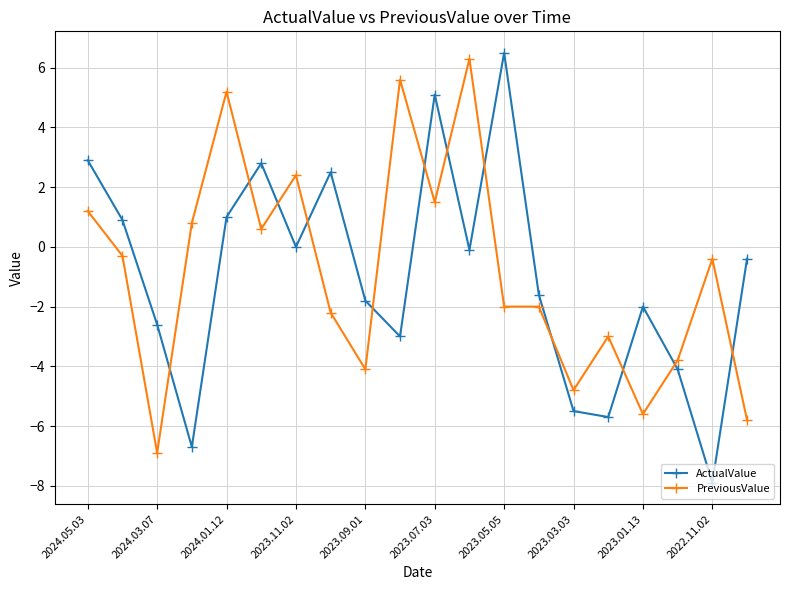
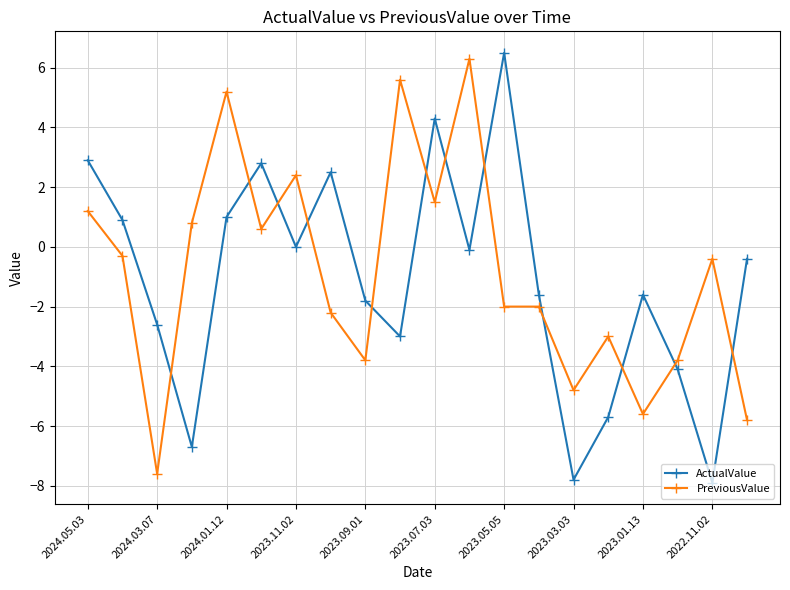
  {
    "ActualValue": {
      "2024.05.03": 2.9,
      "2024.03.07": -2.6,
      "2024.01.12": 1.0,
      "2023.11.02": 0.0,
      "2023.09.01": -1.8,
-     "2023.07.03": 5.1,
+     "2023.07.03": 4.3,
      "2023.05.05": 6.5,
-     "2023.03.03": -5.5,
-     "2023.01.13": -2.0
+     "2023.03.03": -7.8,
+     "2023.01.13": -1.6
    },
    "PreviousValue": {
      "2024.05.03": 1.2,
-     "2024.03.07": -6.9,
+     "2024.03.07": -7.6,
      "2024.01.12": 5.2,
      "2023.11.02": 2.4,
-     "2023.09.01": -4.1,
+     "2023.09.01": -3.8,
      "2023.07.03": 1.5,
      "2023.05.05": -2.0,
      "2023.03.03": -4.8,
      "2023.01.13": -5.6,
      "2022.11.02": -0.4
    }
  }
